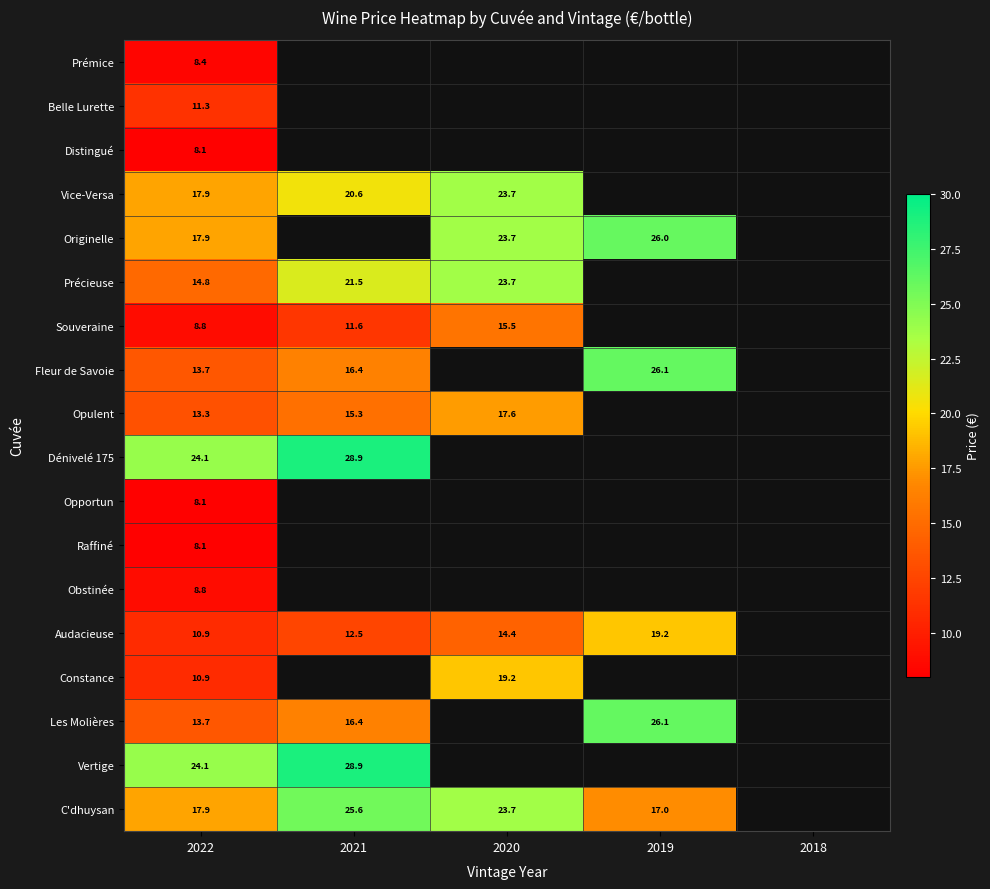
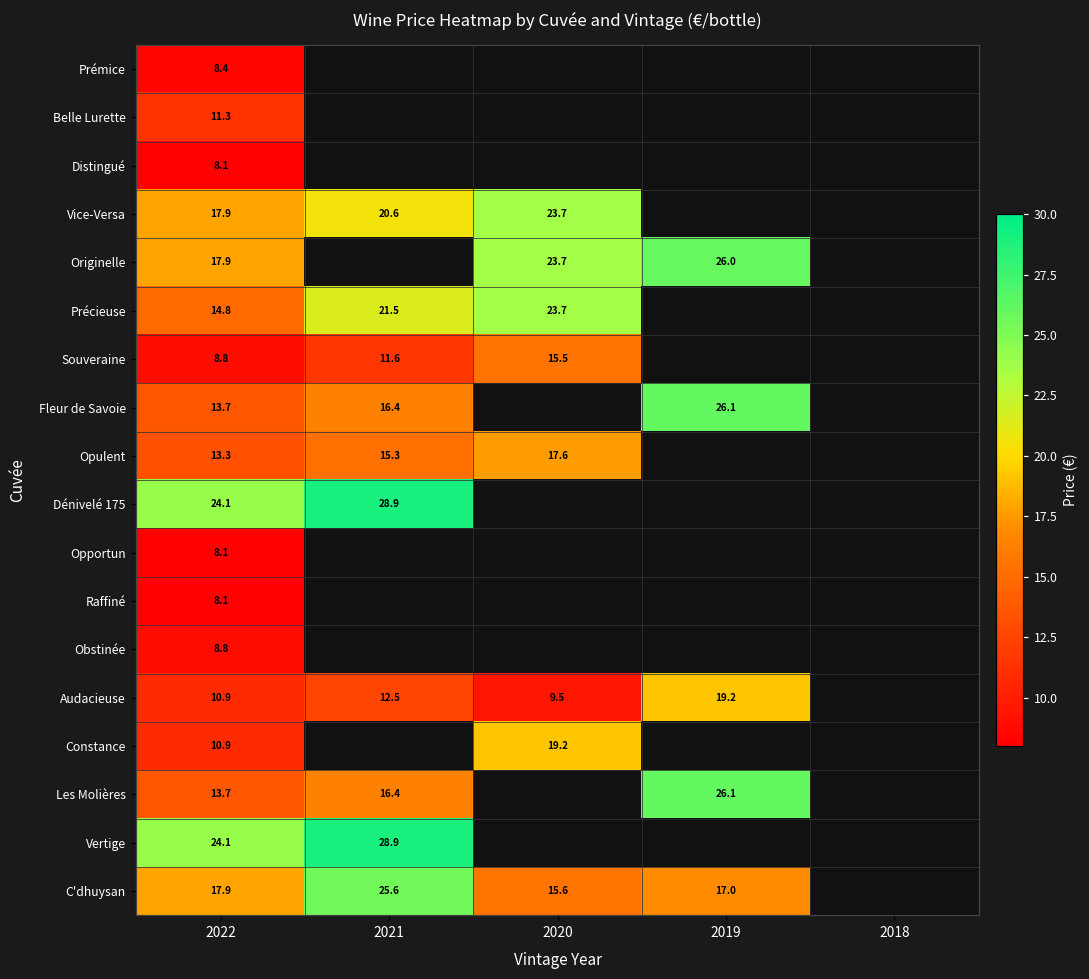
  {
    "Prémice": {
      "2022": 8.4
    },
    "Belle Lurette": {
      "2022": 11.3
    },
    "Distingué": {
      "2022": 8.1
    },
    "Vice-Versa": {
      "2022": 17.9,
      "2021": 20.6,
      "2020": 23.7
    },
    "Originelle": {
      "2022": 17.9,
      "2020": 23.7,
      "2019": 26.0
    },
    "Précieuse": {
      "2022": 14.8,
      "2021": 21.5,
      "2020": 23.7
    },
    "Souveraine": {
      "2022": 8.8,
      "2021": 11.6,
      "2020": 15.5
    },
    "Fleur de Savoie": {
      "2022": 13.7,
      "2021": 16.4,
      "2019": 26.1
    },
    "Opulent": {
      "2022": 13.3,
      "2021": 15.3,
      "2020": 17.6
    },
    "Dénivelé 175": {
      "2022": 24.1,
      "2021": 28.9
    },
    "Opportun": {
      "2022": 8.1
    },
    "Raffiné": {
      "2022": 8.1
    },
    "Obstinée": {
      "2022": 8.8
    },
    "Audacieuse": {
      "2022": 10.9,
      "2021": 12.5,
-     "2020": 14.4,
+     "2020": 9.5,
      "2019": 19.2
    },
    "Constance": {
      "2022": 10.9,
      "2020": 19.2
    },
    "Les Molières": {
      "2022": 13.7,
      "2021": 16.4,
      "2019": 26.1
    },
    "Vertige": {
      "2022": 24.1,
      "2021": 28.9
    },
    "C'dhuysan": {
      "2022": 17.9,
      "2021": 25.6,
-     "2020": 23.7,
+     "2020": 15.6,
      "2019": 17.0
    }
  }
